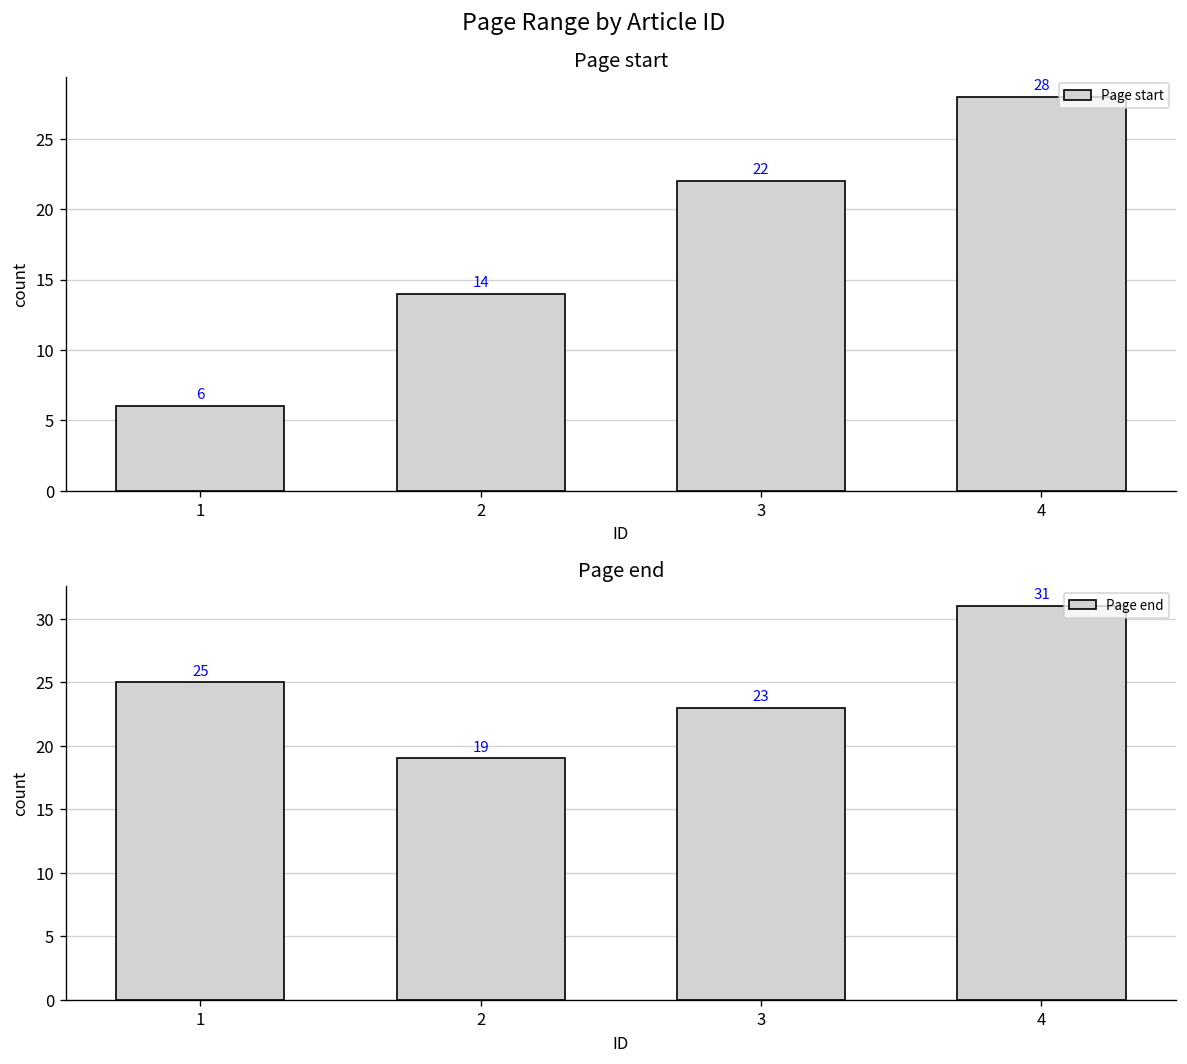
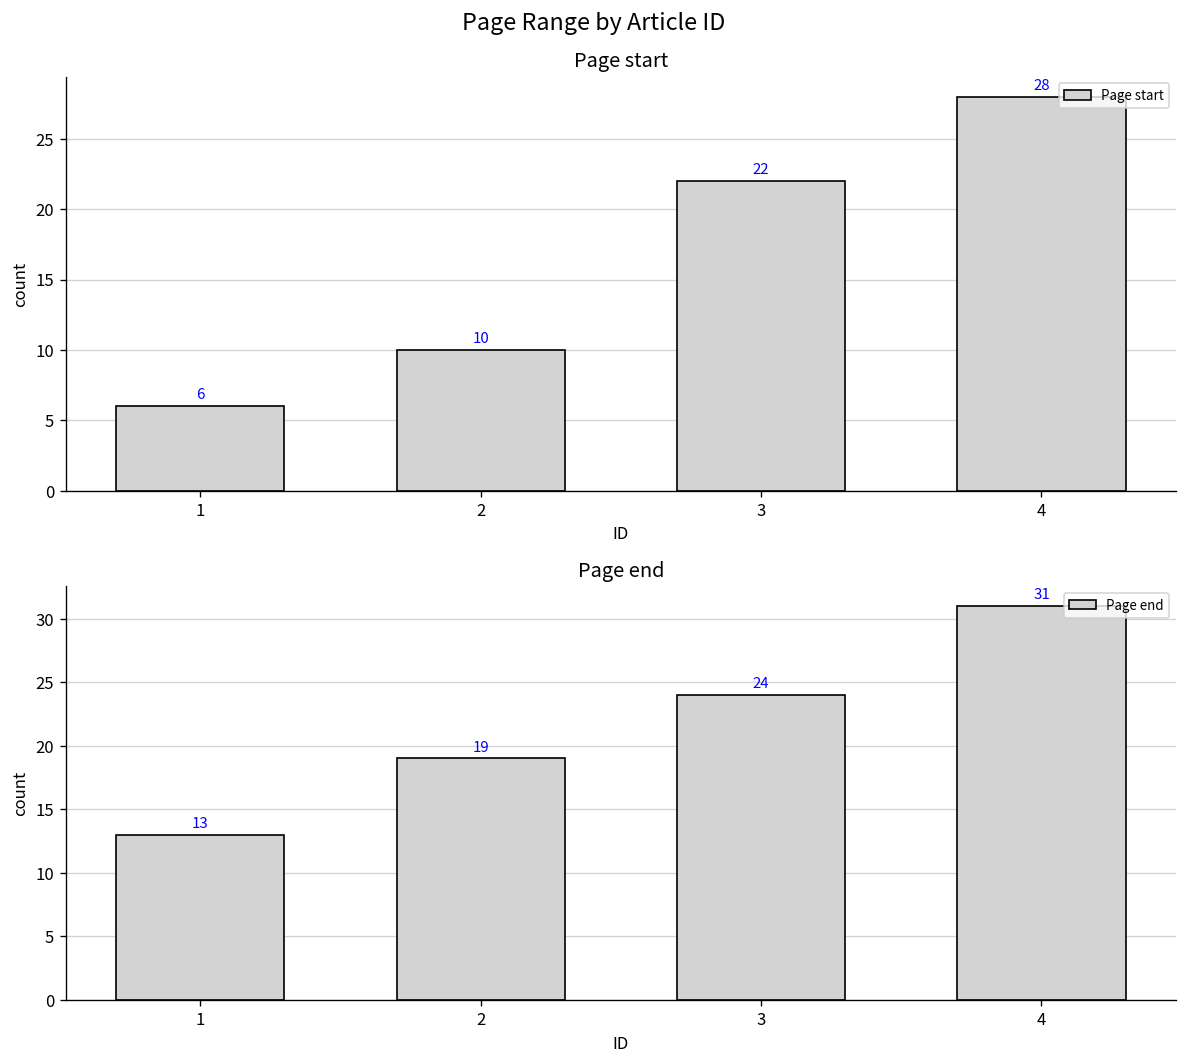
  {
    "Page start": {
      "1": 6,
-     "2": 14,
+     "2": 10,
      "3": 22,
      "4": 28
    },
    "Page end": {
-     "1": 25,
+     "1": 13,
      "2": 19,
-     "3": 23,
+     "3": 24,
      "4": 31
    }
  }
